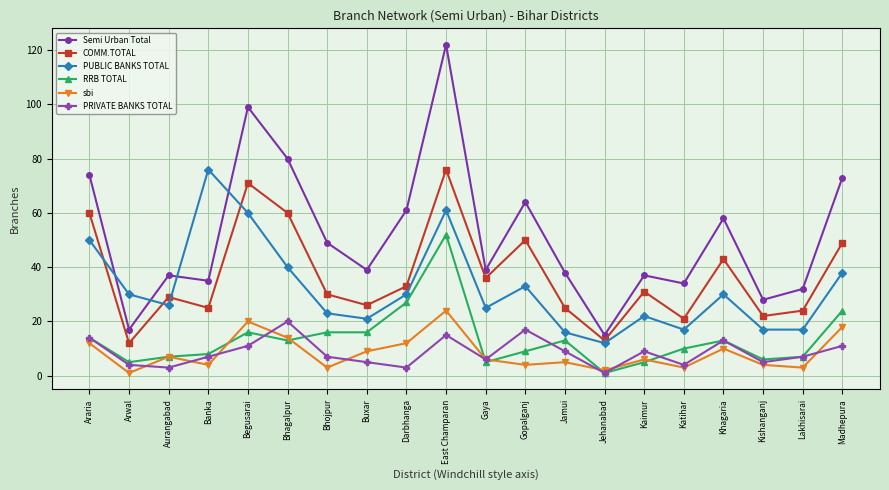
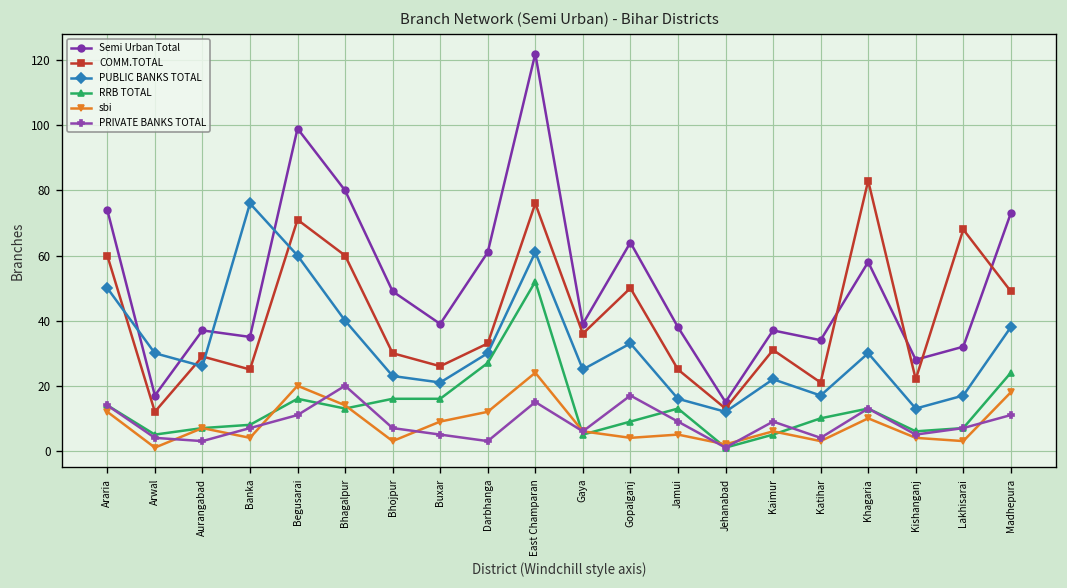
  {
    "COMM.TOTAL": {
      "Araria": 60,
      "Arwal": 12,
      "Aurangabad": 29,
      "Banka": 25,
      "Begusarai": 71,
      "Bhagalpur": 60,
      "Bhojpur": 30,
      "Buxar": 26,
      "Darbhanga": 33,
      "East Champaran": 76,
      "Gaya": 36,
      "Gopalganj": 50,
      "Jamui": 25,
      "Jehanabad": 13,
      "Kaimur": 31,
      "Katihar": 21,
-     "Khagaria": 43,
+     "Khagaria": 83,
      "Kishanganj": 22,
-     "Lakhisarai": 24,
+     "Lakhisarai": 68,
      "Madhepura": 49
    },
    "PUBLIC BANKS TOTAL": {
      "Araria": 50,
      "Arwal": 30,
      "Aurangabad": 26,
      "Banka": 76,
      "Begusarai": 60,
      "Bhagalpur": 40,
      "Bhojpur": 23,
      "Buxar": 21,
      "Darbhanga": 30,
      "East Champaran": 61,
      "Gaya": 25,
      "Gopalganj": 33,
      "Jamui": 16,
      "Jehanabad": 12,
      "Kaimur": 22,
      "Katihar": 17,
      "Khagaria": 30,
-     "Kishanganj": 17,
+     "Kishanganj": 13,
      "Lakhisarai": 17,
      "Madhepura": 38
    },
    "RRB TOTAL": {
      "Arwal": 5,
      "Banka": 8,
      "Begusarai": 16,
      "Bhagalpur": 13,
      "Bhojpur": 16,
      "Buxar": 16,
      "Darbhanga": 27,
      "East Champaran": 52,
      "Gaya": 5,
      "Gopalganj": 9,
      "Jamui": 13,
      "Kaimur": 5,
      "Katihar": 10,
      "Kishanganj": 6,
      "Madhepura": 24
    },
    "sbi": {
      "Araria": 12,
      "Arwal": 1,
      "Banka": 4,
      "Begusarai": 20,
      "Bhagalpur": 14,
      "Bhojpur": 3,
      "Buxar": 9,
      "Darbhanga": 12,
      "East Champaran": 24,
      "Gopalganj": 4,
      "Jamui": 5,
      "Jehanabad": 2,
      "Kaimur": 6,
      "Katihar": 3,
      "Khagaria": 10,
      "Kishanganj": 4,
      "Lakhisarai": 3,
      "Madhepura": 18
    }
  }
